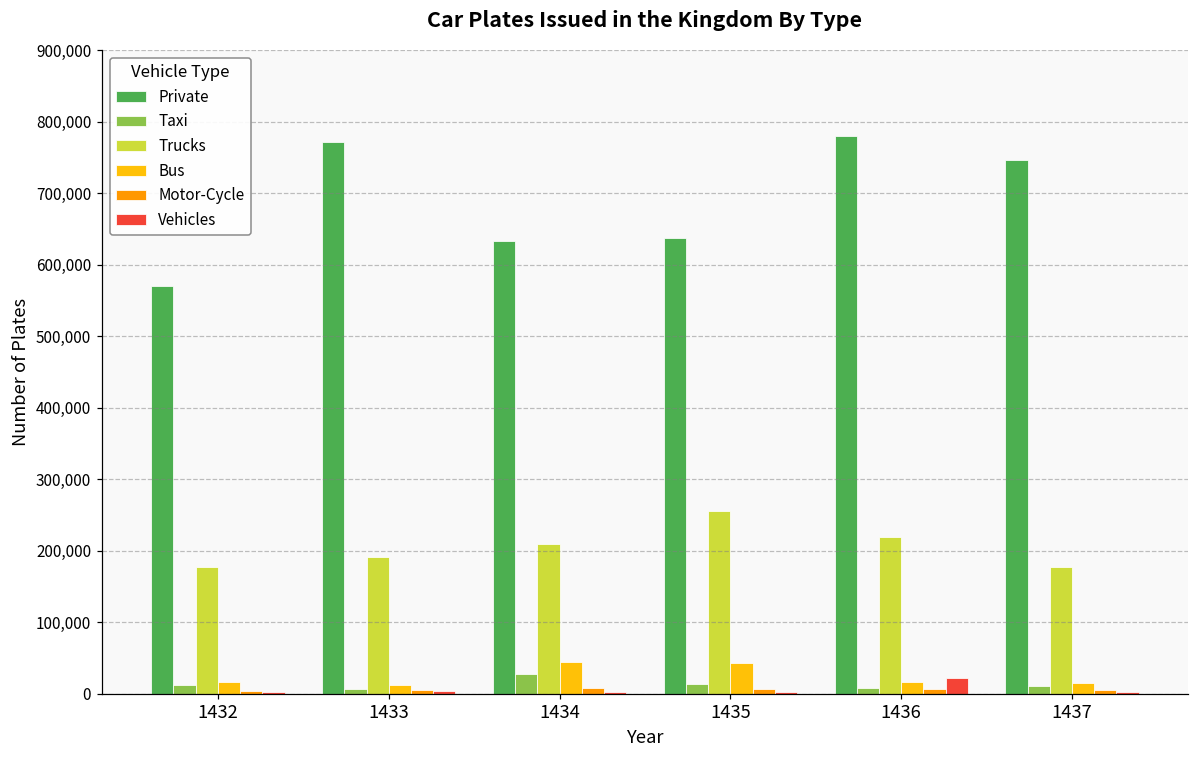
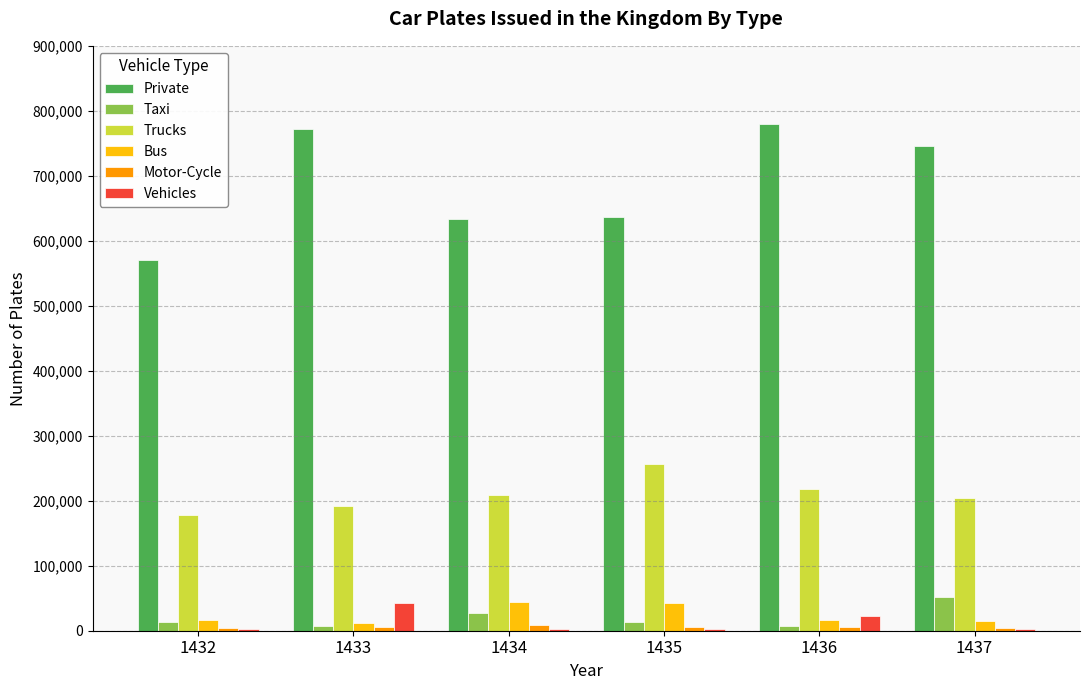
  {
    "Private": {
      "1432": "570,000",
      "1433": "770,000",
      "1434": "630,000",
      "1435": "640,000",
      "1436": "780,000",
      "1437": "750,000"
    },
    "Taxi": {
      "1432": "10,000",
      "1433": "10,000",
      "1434": "30,000",
      "1435": "10,000",
      "1436": "10,000",
-     "1437": "10,000"
+     "1437": "50,000"
    },
    "Trucks": {
      "1432": "180,000",
      "1433": "190,000",
      "1434": "210,000",
      "1435": "260,000",
      "1436": "220,000",
-     "1437": "180,000"
+     "1437": "200,000"
    },
    "Vehicles": {
-     "1433": "0",
+     "1433": "40,000",
      "1436": "20,000"
    }
  }
